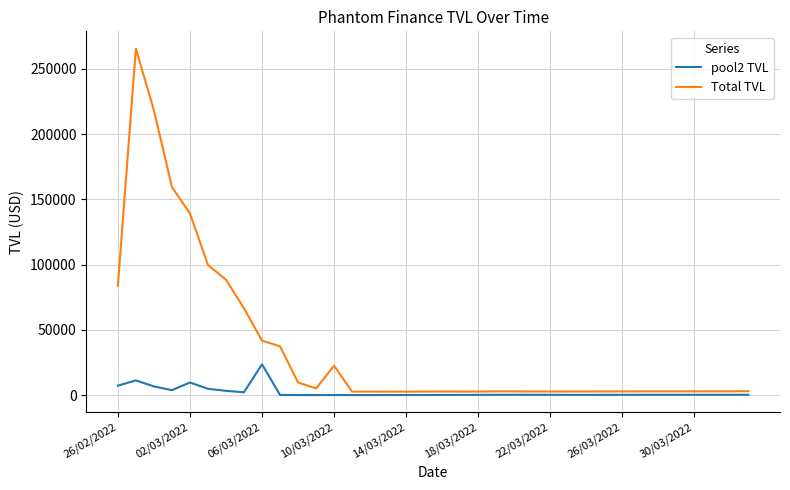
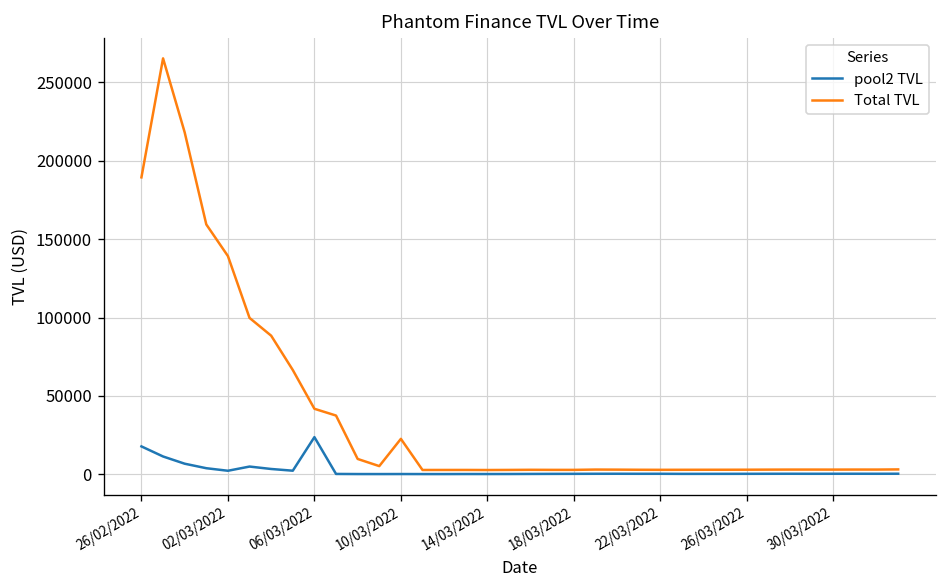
  {
    "pool2 TVL": {
-     "26/02/2022": 7000,
-     "02/03/2022": 10000,
+     "26/02/2022": 18000,
+     "02/03/2022": 2000,
      "06/03/2022": 24000,
      "10/03/2022": 0,
      "14/03/2022": 0,
      "18/03/2022": 0,
      "22/03/2022": 0,
      "26/03/2022": 0,
      "30/03/2022": 0
    },
    "Total TVL": {
-     "26/02/2022": 84000,
+     "26/02/2022": 189000,
      "02/03/2022": 139000,
      "06/03/2022": 42000,
      "10/03/2022": 23000,
      "14/03/2022": 3000,
      "18/03/2022": 3000,
      "22/03/2022": 3000,
      "26/03/2022": 3000,
      "30/03/2022": 3000
    }
  }
